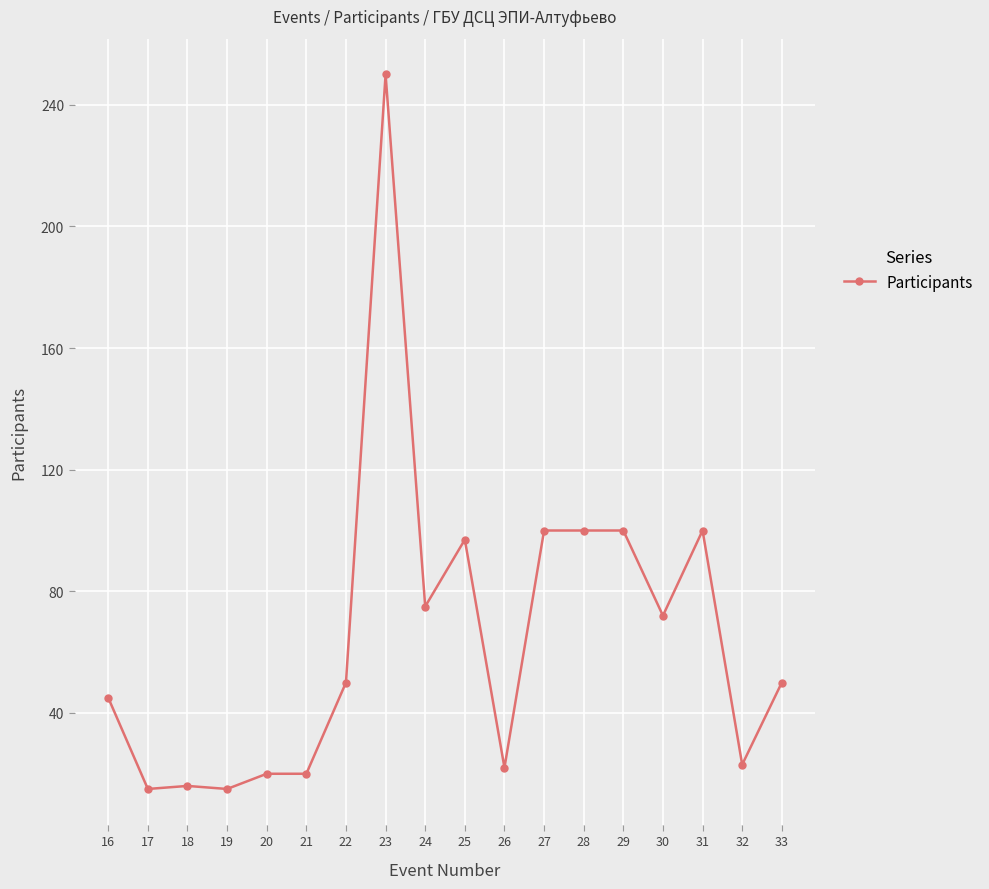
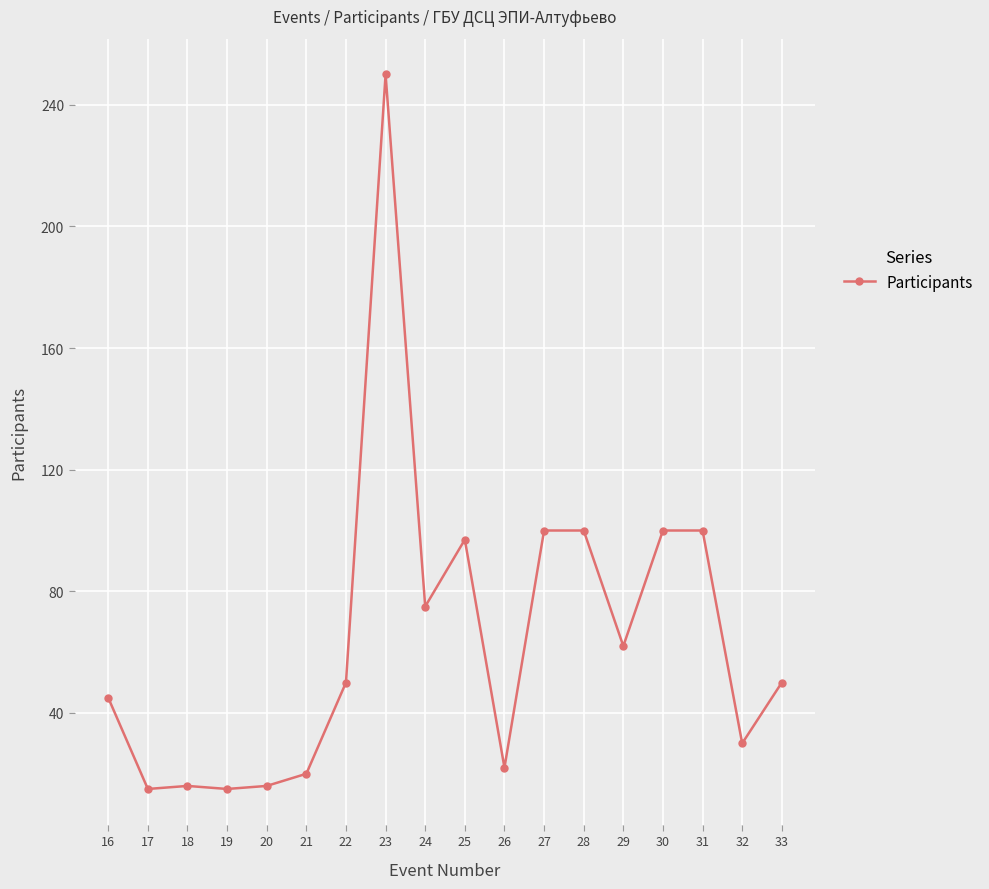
  {
    "16": 45,
    "17": 15,
    "18": 16,
    "19": 15,
-   "20": 20,
+   "20": 16,
    "21": 20,
    "22": 50,
    "23": 250,
    "24": 75,
    "25": 97,
    "26": 22,
    "27": 100,
    "28": 100,
-   "29": 100,
-   "30": 72,
+   "29": 62,
+   "30": 100,
    "31": 100,
-   "32": 23,
+   "32": 30,
    "33": 50
  }
